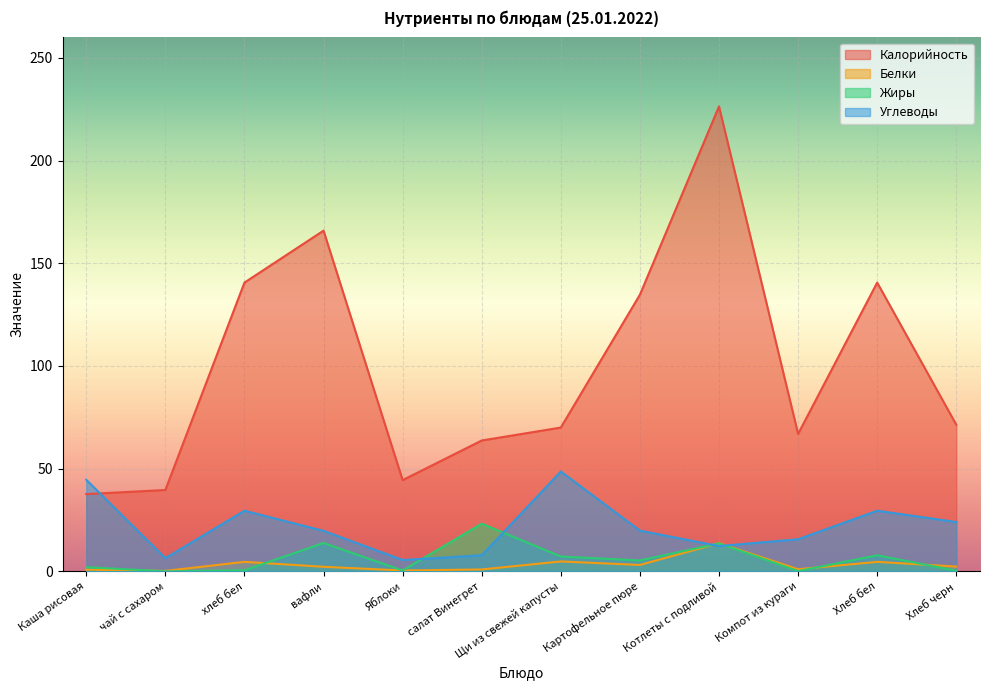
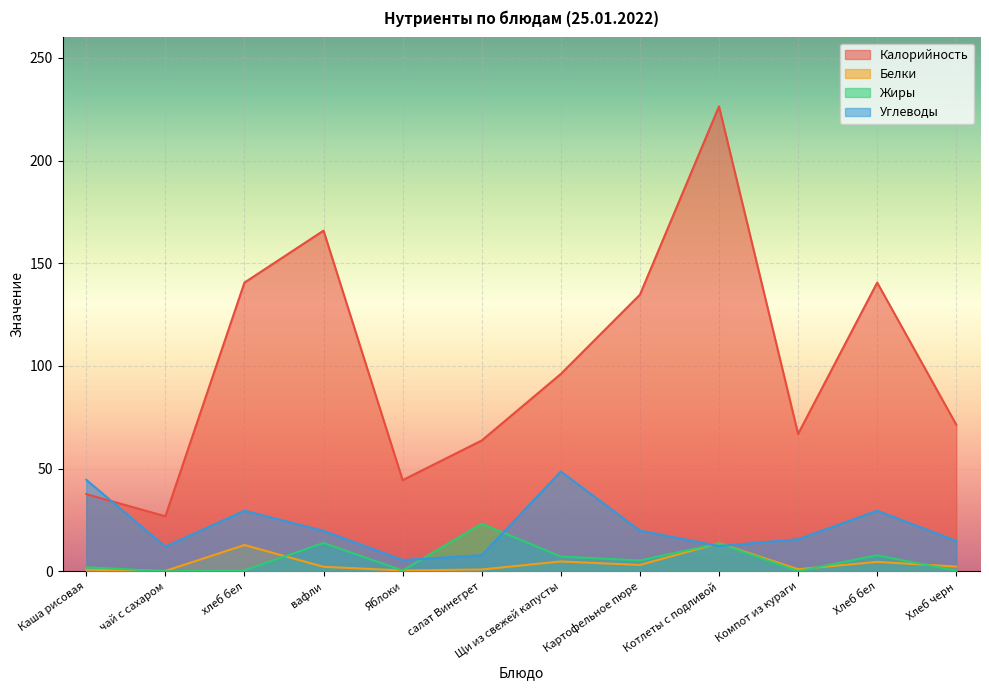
  {
    "Калорийность": {
      "Каша рисовая": 38,
-     "чай с сахаром": 40,
+     "чай с сахаром": 27,
      "хлеб бел": 141,
      "вафли": 166,
      "Яблоки": 44,
      "салат Винегрет": 64,
-     "Щи из свежей капусты": 70,
+     "Щи из свежей капусты": 96,
      "Картофельное пюре": 135,
      "Котлеты с подливой": 226,
      "Компот из кураги": 67,
      "Хлеб бел": 141,
      "Хлеб черн": 71
    },
    "Белки": {
-     "хлеб бел": 5,
+     "хлеб бел": 13,
      "вафли": 2,
      "салат Винегрет": 1,
      "Щи из свежей капусты": 5,
      "Картофельное пюре": 3,
      "Хлеб бел": 5,
      "Хлеб черн": 2
    },
    "Жиры": {
      "хлеб бел": 1,
      "вафли": 14,
      "салат Винегрет": 23,
      "Щи из свежей капусты": 7,
      "Картофельное пюре": 5,
      "Хлеб бел": 8,
      "Хлеб черн": 0
    },
    "Углеводы": {
      "Каша рисовая": 45,
-     "чай с сахаром": 6,
+     "чай с сахаром": 12,
      "хлеб бел": 30,
      "вафли": 20,
      "Яблоки": 6,
      "салат Винегрет": 8,
      "Щи из свежей капусты": 49,
      "Картофельное пюре": 20,
      "Котлеты с подливой": 12,
      "Компот из кураги": 16,
      "Хлеб бел": 30,
-     "Хлеб черн": 24
+     "Хлеб черн": 15
    }
  }
